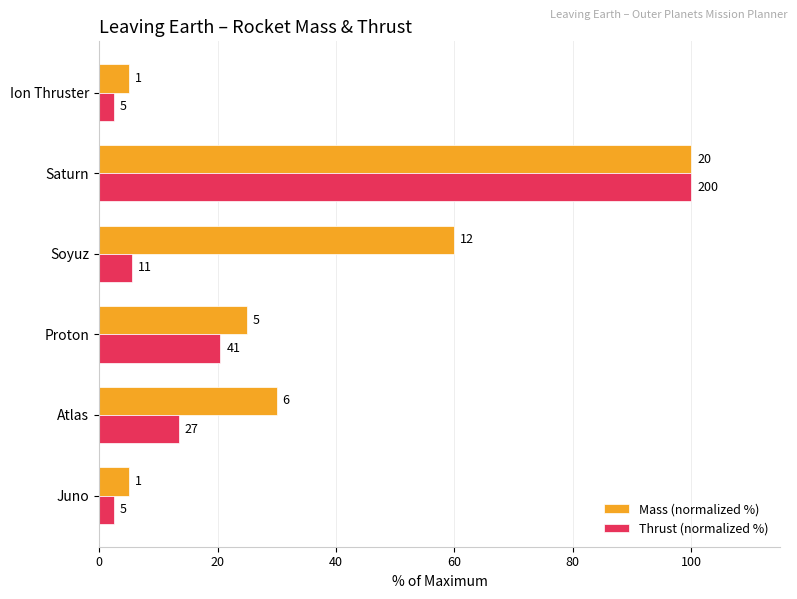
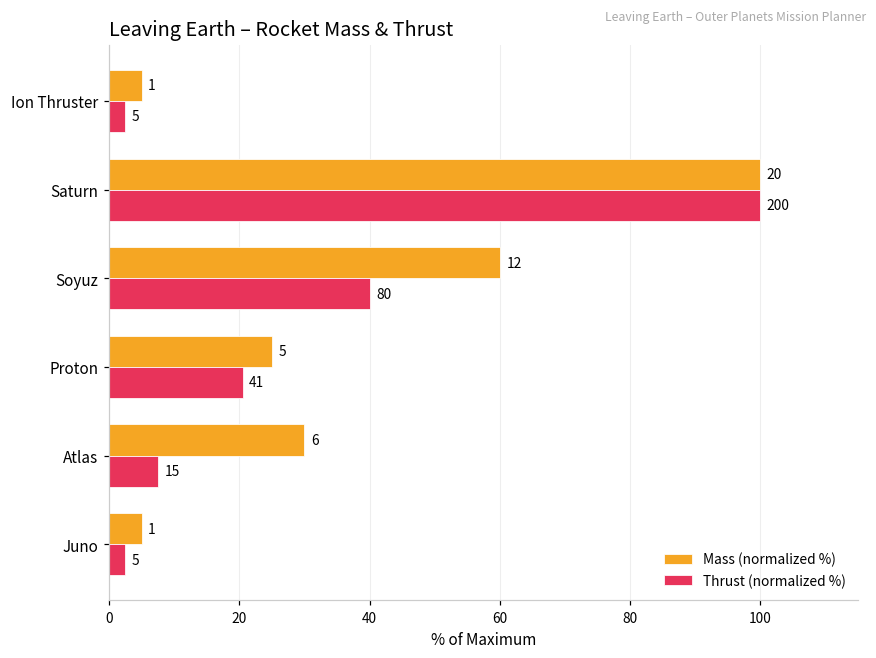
  {
    "Mass (normalized %)": {
      "Ion Thruster": 5,
      "Juno": 5
    },
    "Thrust (normalized %)": {
-     "Soyuz": 11,
-     "Atlas": 27
+     "Soyuz": 80,
+     "Atlas": 15
    }
  }
